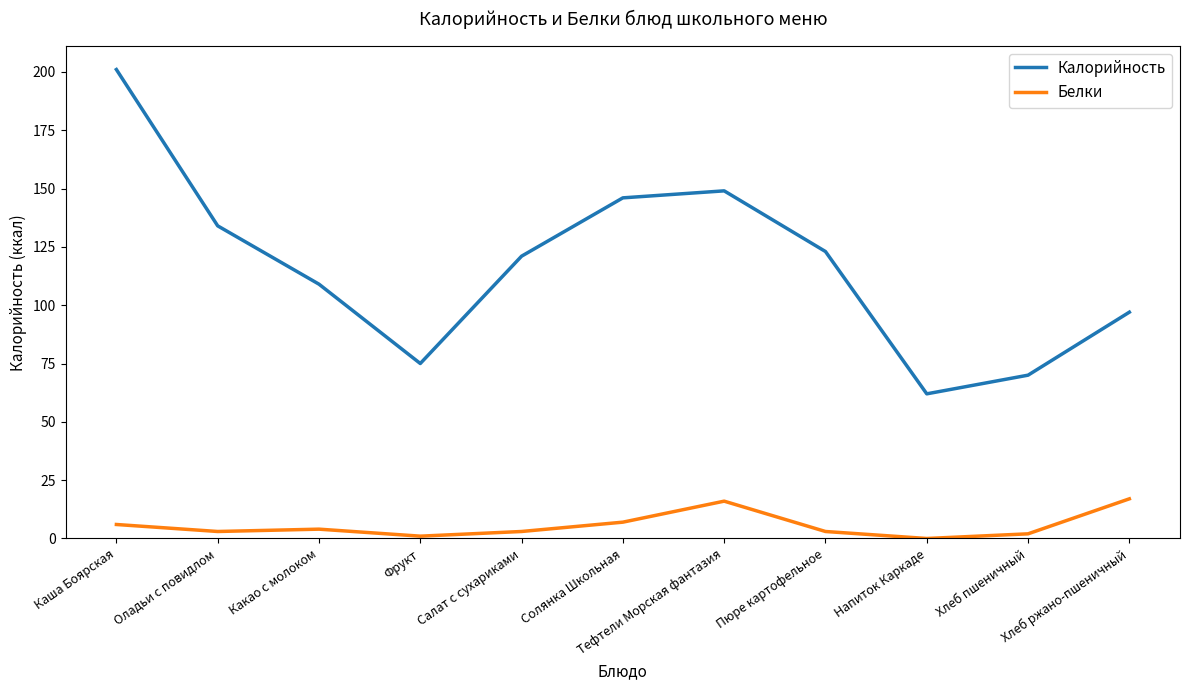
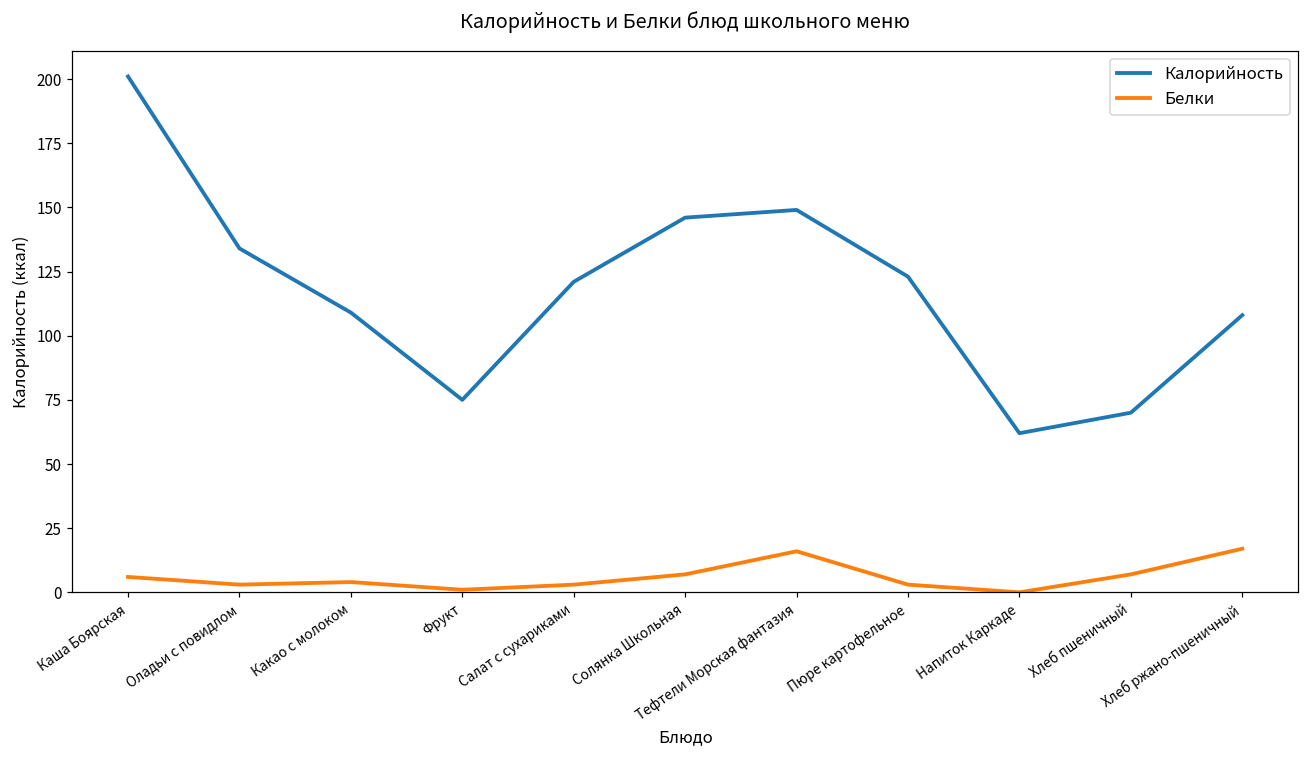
  {
    "Калорийность": {
      "Каша Боярская": 201,
      "Оладьи с повидлом": 134,
      "Какао с молоком": 109,
      "Фрукт": 75,
      "Салат с сухариками": 121,
      "Солянка Школьная": 146,
      "Тефтели Морская фантазия": 149,
      "Пюре картофельное": 123,
      "Напиток Каркаде": 62,
      "Хлеб пшеничный": 70,
-     "Хлеб ржано-пшеничный": 97
+     "Хлеб ржано-пшеничный": 108
    },
    "Белки": {
      "Каша Боярская": 6,
      "Оладьи с повидлом": 3,
      "Какао с молоком": 4,
      "Фрукт": 1,
      "Салат с сухариками": 3,
      "Солянка Школьная": 7,
      "Тефтели Морская фантазия": 16,
      "Пюре картофельное": 3,
      "Напиток Каркаде": 0,
-     "Хлеб пшеничный": 2,
+     "Хлеб пшеничный": 7,
      "Хлеб ржано-пшеничный": 17
    }
  }
